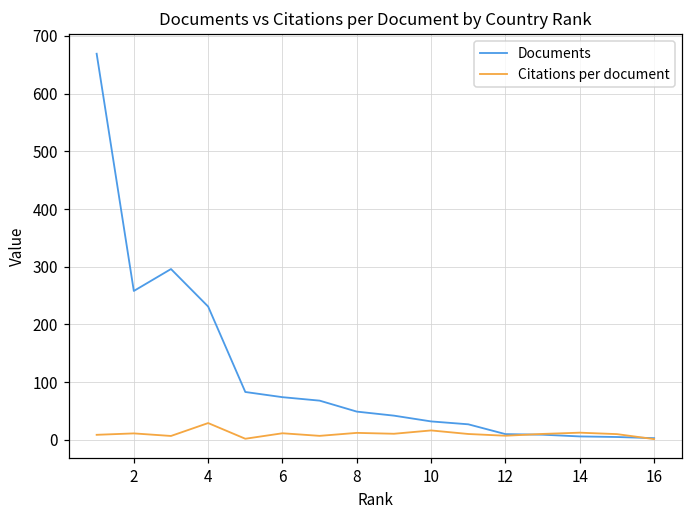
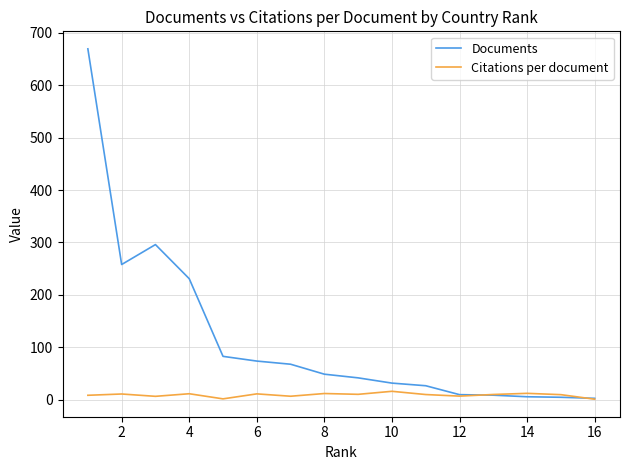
  {
    "Documents": {
      "2": 260,
      "4": 230,
      "6": 70,
      "8": 50,
      "10": 30,
      "14": 10
    },
    "Citations per document": {
      "2": 10,
-     "4": 30,
+     "4": 10,
      "6": 10,
      "8": 10,
      "10": 20,
      "14": 10
    }
  }
